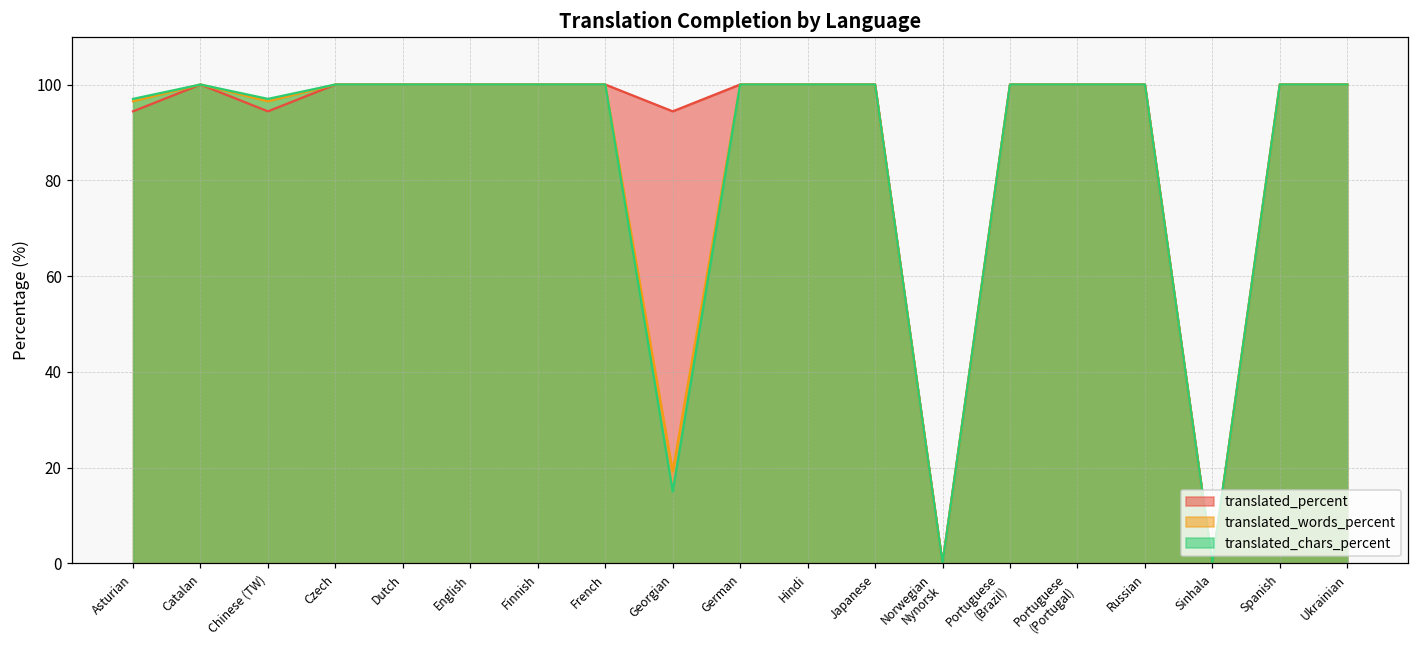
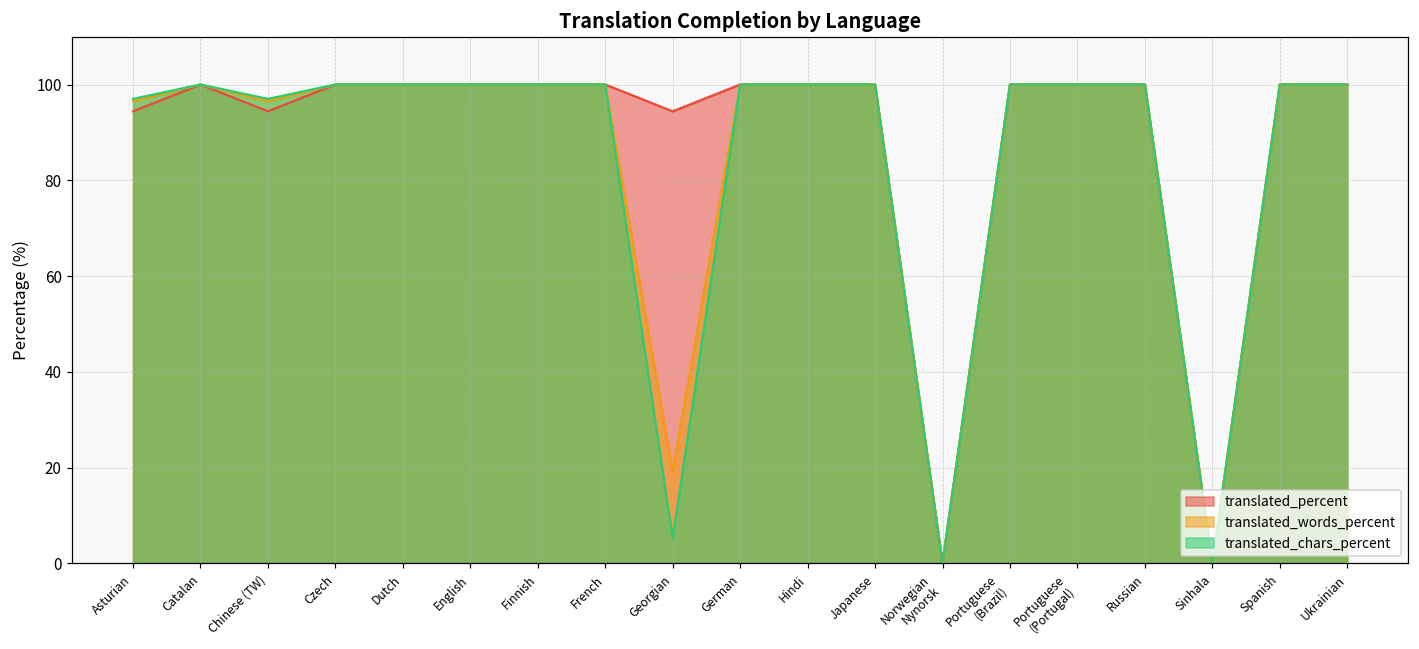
  {
    "translated_percent": {
      "Asturian": 94,
      "Chinese (TW)": 94,
      "Georgian": 94
    },
    "translated_words_percent": {
      "Georgian": 19
    },
    "translated_chars_percent": {
-     "Georgian": 15
+     "Georgian": 5
    }
  }
